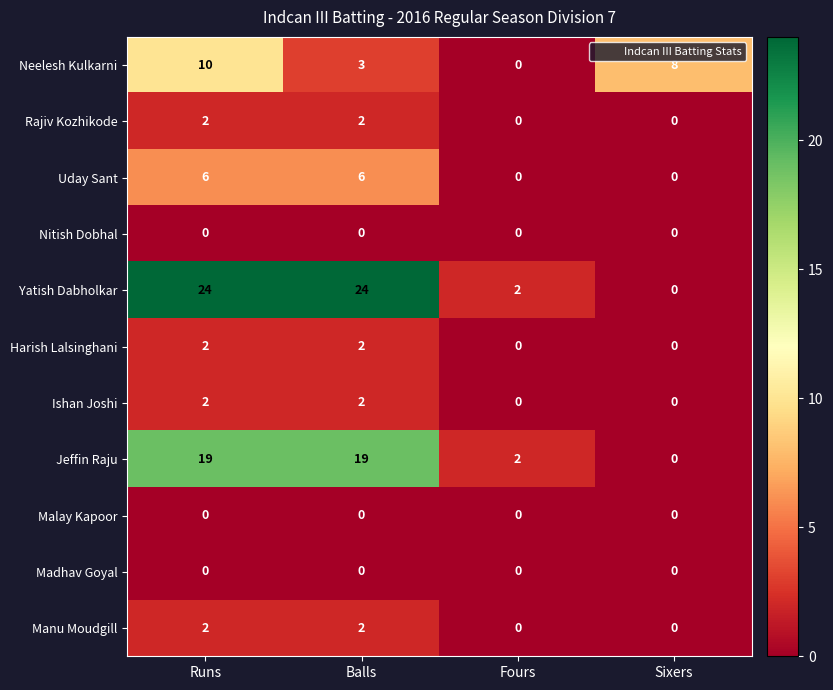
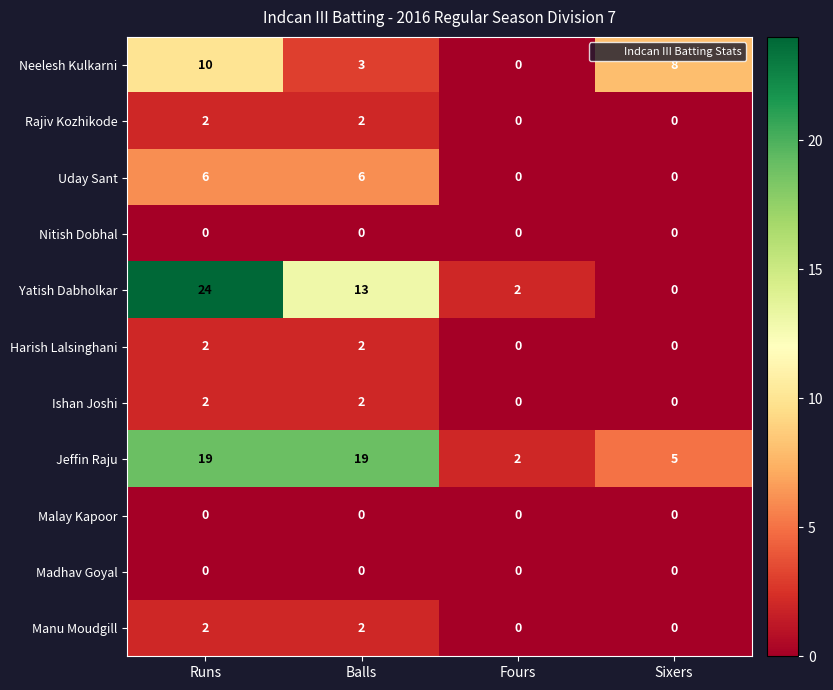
  {
    "Neelesh Kulkarni": {
      "Runs": 10,
      "Balls": 3,
      "Fours": 0
    },
    "Rajiv Kozhikode": {
      "Runs": 2,
      "Balls": 2,
      "Fours": 0,
      "Sixers": 0
    },
    "Uday Sant": {
      "Runs": 6,
      "Balls": 6,
      "Fours": 0,
      "Sixers": 0
    },
    "Nitish Dobhal": {
      "Runs": 0,
      "Balls": 0,
      "Fours": 0,
      "Sixers": 0
    },
    "Yatish Dabholkar": {
      "Runs": 24,
-     "Balls": 24,
+     "Balls": 13,
      "Fours": 2,
      "Sixers": 0
    },
    "Harish Lalsinghani": {
      "Runs": 2,
      "Balls": 2,
      "Fours": 0,
      "Sixers": 0
    },
    "Ishan Joshi": {
      "Runs": 2,
      "Balls": 2,
      "Fours": 0,
      "Sixers": 0
    },
    "Jeffin Raju": {
      "Runs": 19,
      "Balls": 19,
      "Fours": 2,
-     "Sixers": 0
+     "Sixers": 5
    },
    "Malay Kapoor": {
      "Runs": 0,
      "Balls": 0,
      "Fours": 0,
      "Sixers": 0
    },
    "Madhav Goyal": {
      "Runs": 0,
      "Balls": 0,
      "Fours": 0,
      "Sixers": 0
    },
    "Manu Moudgill": {
      "Runs": 2,
      "Balls": 2,
      "Fours": 0,
      "Sixers": 0
    }
  }
